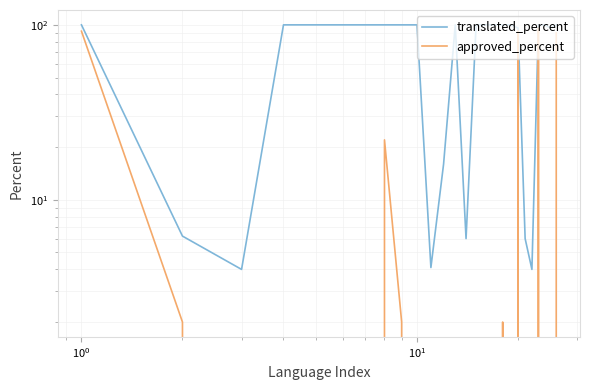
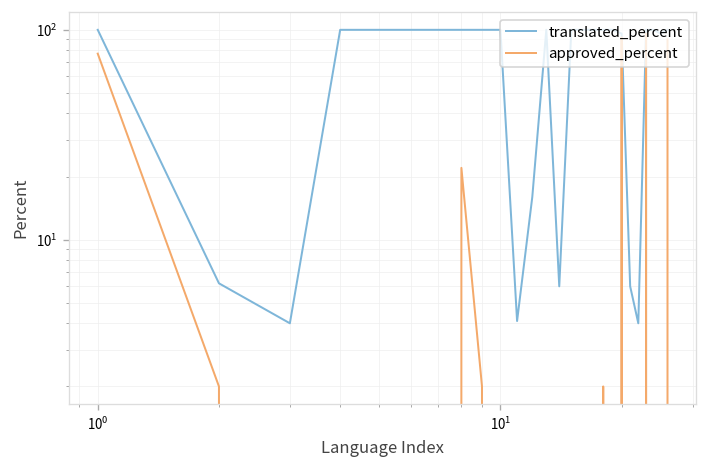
  {
    "translated_percent": {
      "10^0": 100
    },
    "approved_percent": {
-     "10^0": 90
+     "10^0": 80
    }
  }
